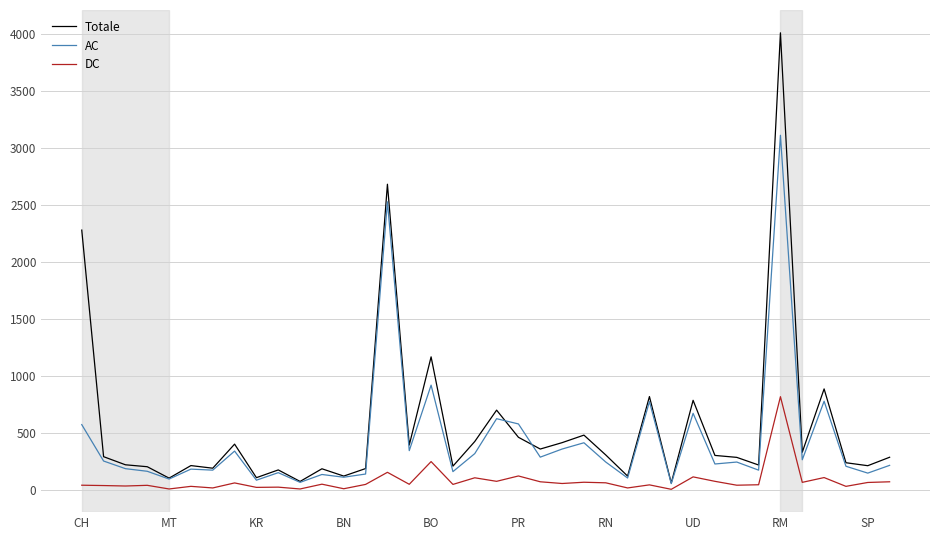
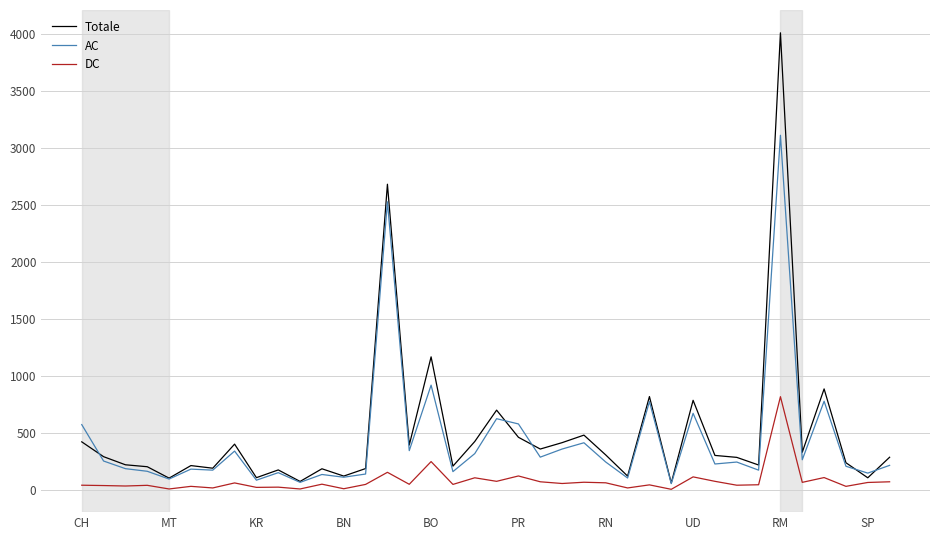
  {
    "Totale": {
-     "CH": 2280,
+     "CH": 420,
      "BO": 1170,
      "PR": 460,
      "RN": 310,
      "UD": 790,
      "RM": 4010,
-     "SP": 210
+     "SP": 110
    },
    "AC": {
      "CH": 570,
      "BO": 920,
      "PR": 580,
      "RN": 240,
      "UD": 670,
      "RM": 3110,
      "SP": 150
    },
    "DC": {
      "CH": 40,
      "MT": 10,
      "KR": 20,
      "BN": 10,
      "BO": 250,
      "PR": 120,
      "RN": 60,
      "UD": 110,
      "RM": 820,
      "SP": 70
    }
  }
